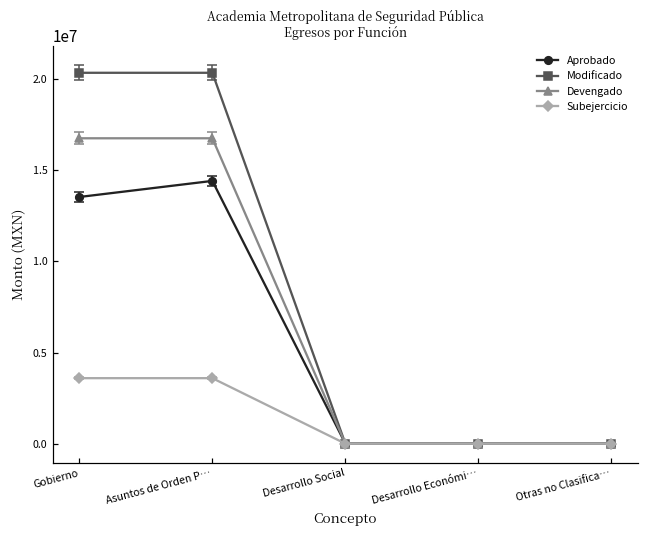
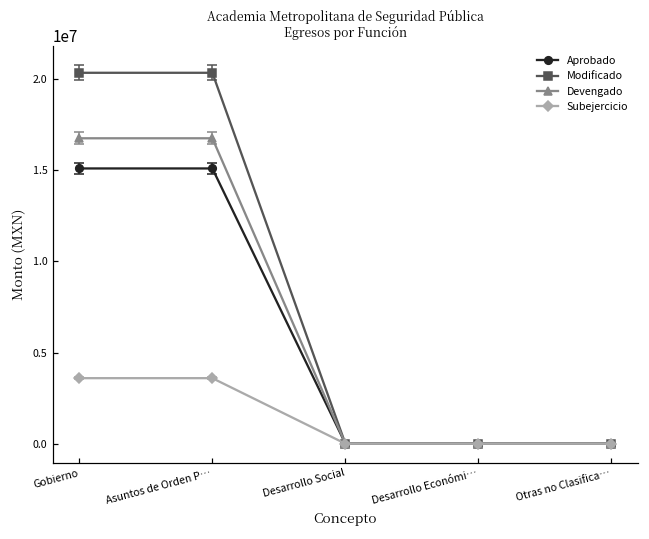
  {
    "Aprobado": {
-     "Gobierno": 13500000,
-     "Asuntos de Orden P…": 14400000
+     "Gobierno": 15100000,
+     "Asuntos de Orden P…": 15100000
    },
    "Modificado": {
      "Gobierno": 20300000,
      "Asuntos de Orden P…": 20300000
    }
  }
